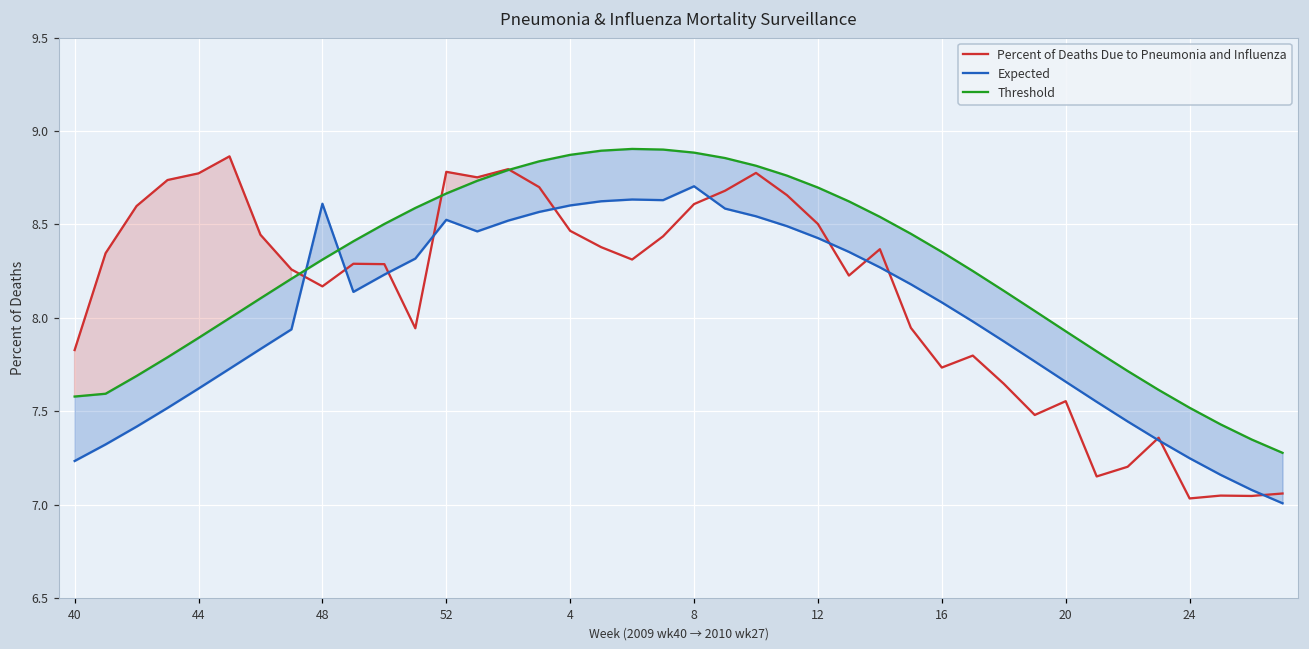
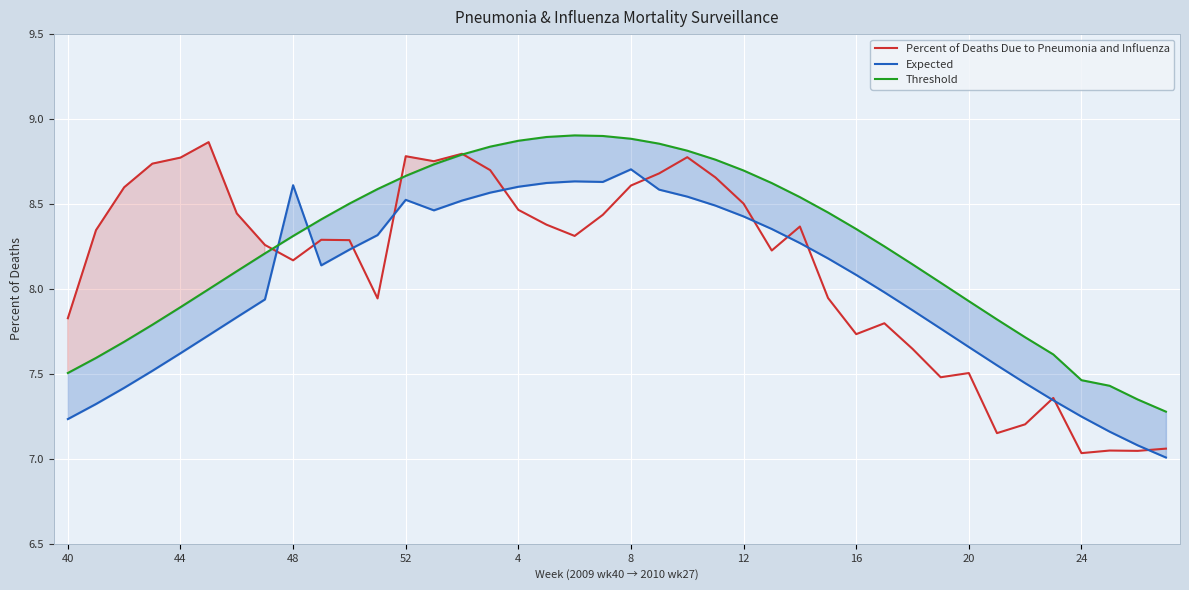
  {
    "Percent of Deaths Due to Pneumonia and Influenza": {
      "40": 7.83,
      "44": 8.77,
      "48": 8.17,
      "52": 8.78,
      "4": 8.47,
      "8": 8.61,
      "12": 8.50,
      "16": 7.73,
-     "20": 7.55,
+     "20": 7.51,
      "24": 7.03
    },
    "Threshold": {
-     "40": 7.58,
+     "40": 7.51,
      "48": 8.31,
-     "24": 7.52
+     "24": 7.46
    }
  }
